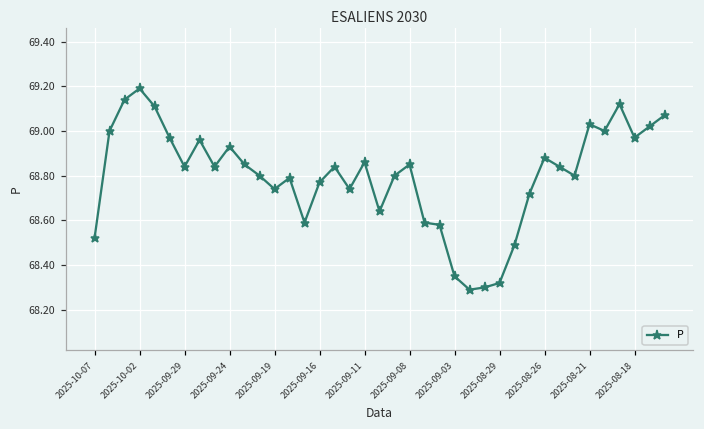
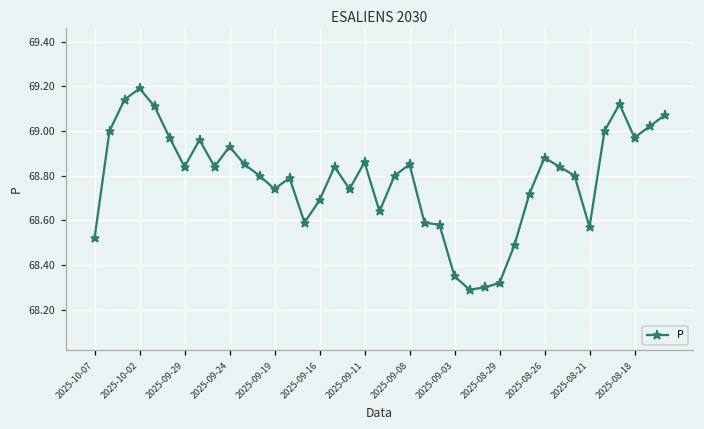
  {
    "2025-10-07": 68.52,
    "2025-10-02": 69.19,
    "2025-09-29": 68.84,
    "2025-09-24": 68.93,
    "2025-09-19": 68.74,
-   "2025-09-16": 68.77,
+   "2025-09-16": 68.69,
    "2025-09-11": 68.86,
    "2025-09-08": 68.85,
    "2025-09-03": 68.35,
    "2025-08-29": 68.32,
    "2025-08-26": 68.88,
-   "2025-08-21": 69.03,
+   "2025-08-21": 68.57,
    "2025-08-18": 68.97
  }
